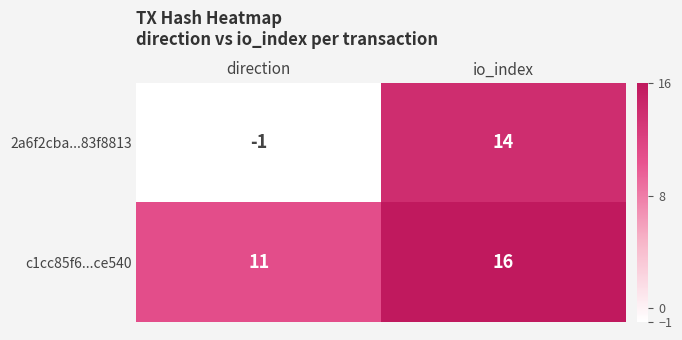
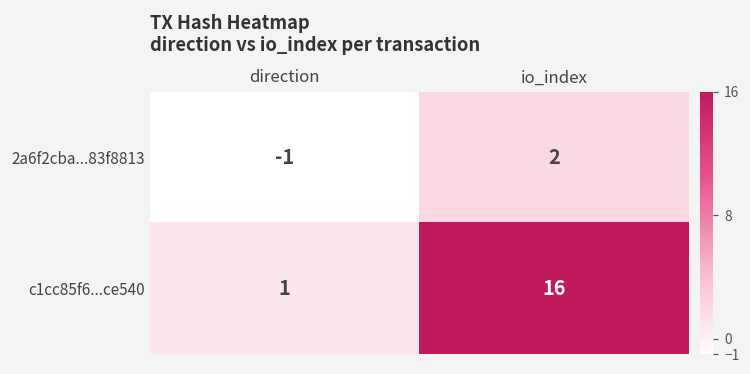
  {
    "2a6f2cba...83f8813": {
      "direction": -1,
-     "io_index": 14
+     "io_index": 2
    },
    "c1cc85f6...ce540": {
-     "direction": 11,
+     "direction": 1,
      "io_index": 16
    }
  }
